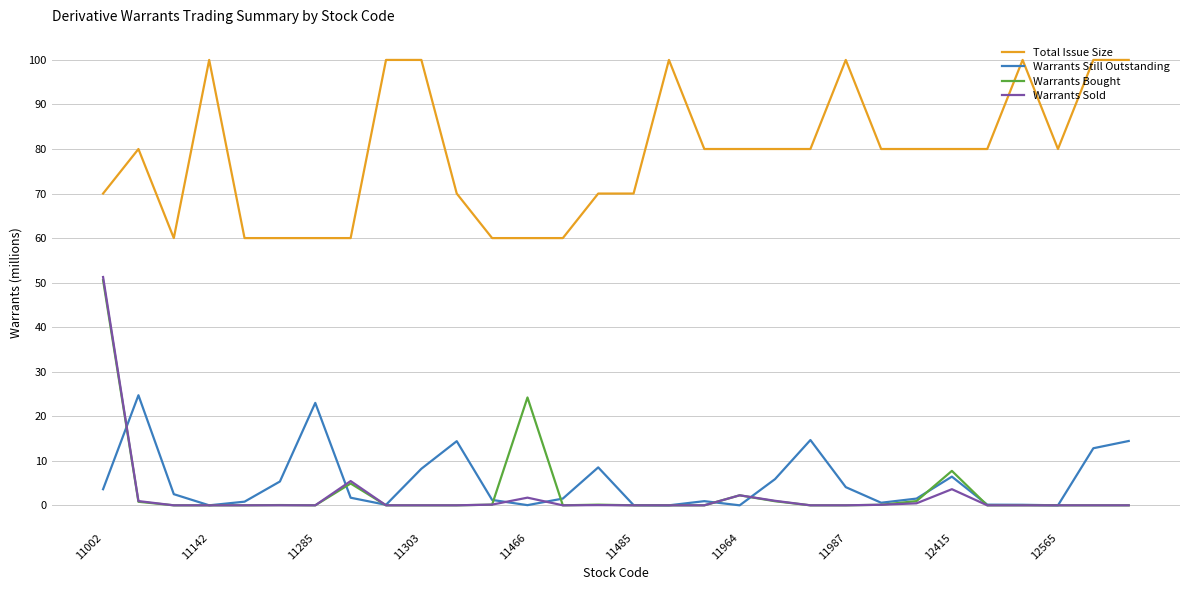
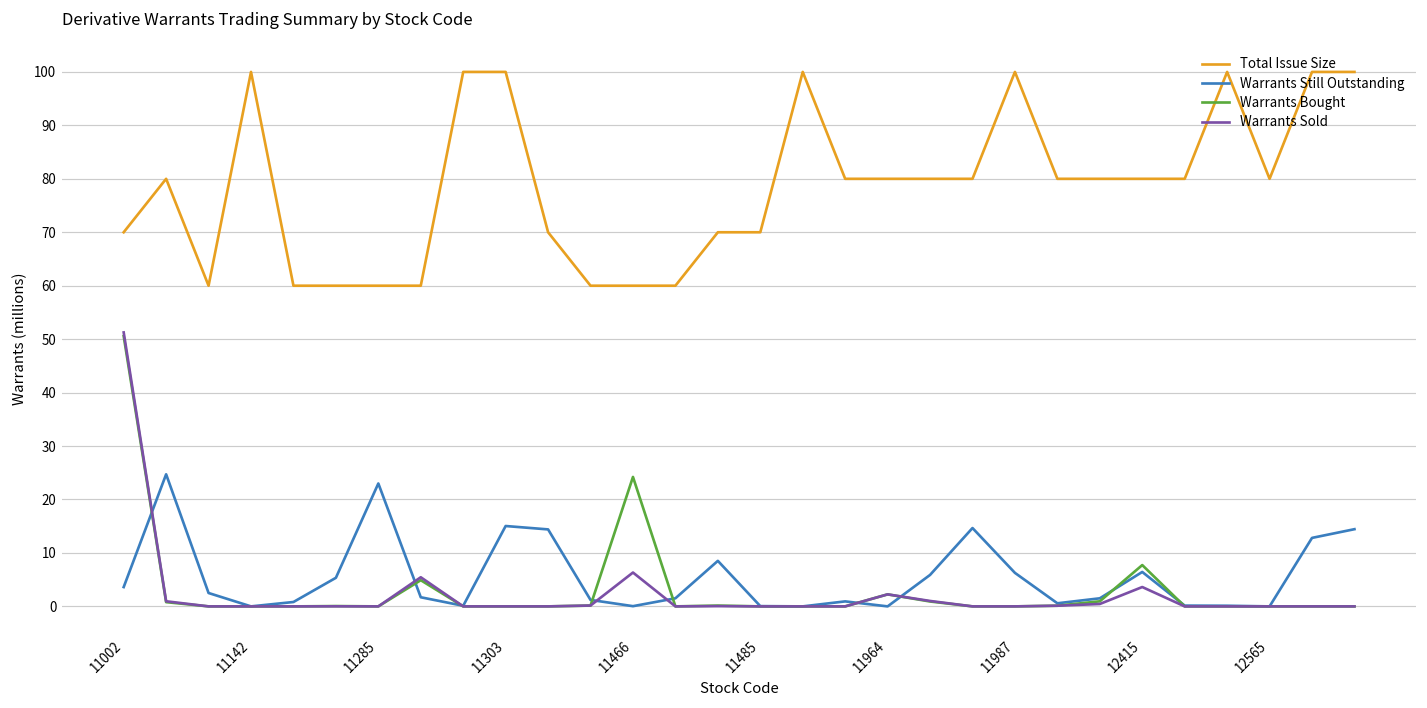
  {
    "Total Issue Size": {
      "11002": 70,
      "11142": 100,
      "11285": 60,
      "11303": 100,
      "11466": 60,
      "11485": 70,
      "11964": 80,
      "11987": 100,
      "12415": 80,
      "12565": 80
    },
    "Warrants Still Outstanding": {
      "11002": 4,
      "11285": 23,
-     "11303": 8,
+     "11303": 15,
      "11466": 0,
      "11964": 0,
-     "11987": 4,
+     "11987": 6,
      "12415": 6
    },
    "Warrants Bought": {
      "11002": 51,
      "11466": 24,
      "12415": 8
    },
    "Warrants Sold": {
      "11002": 51,
-     "11466": 2,
+     "11466": 6,
      "12415": 4
    }
  }
